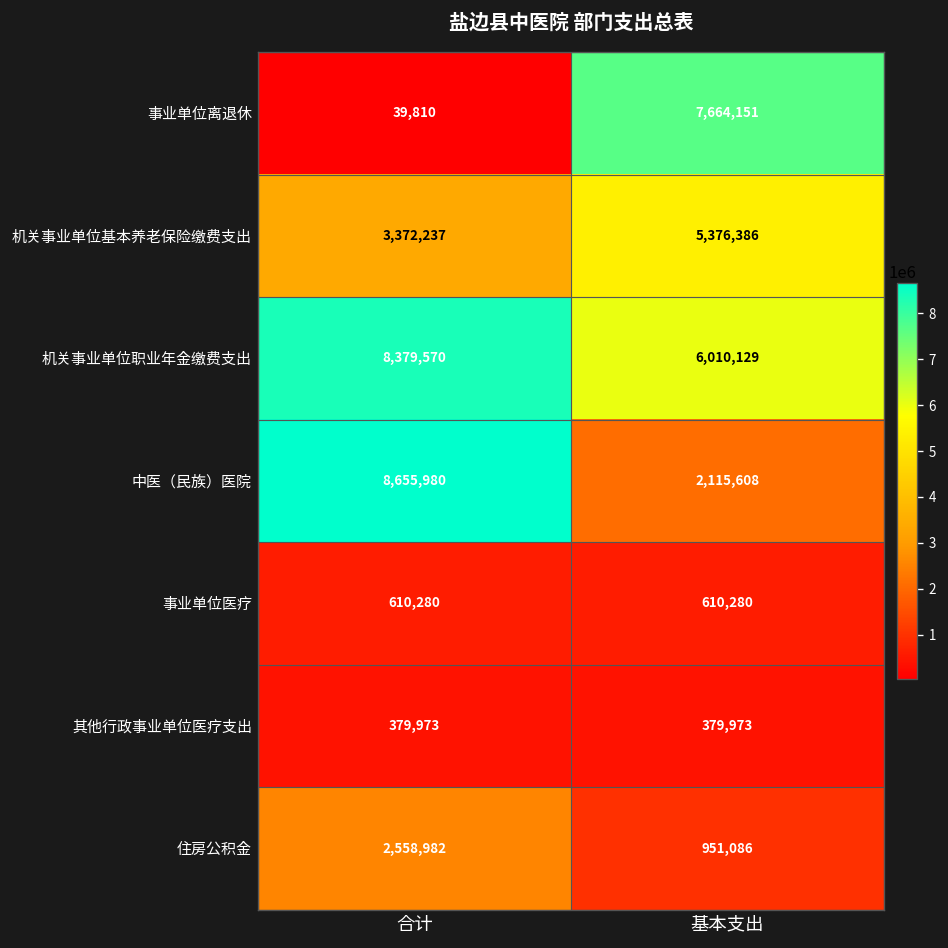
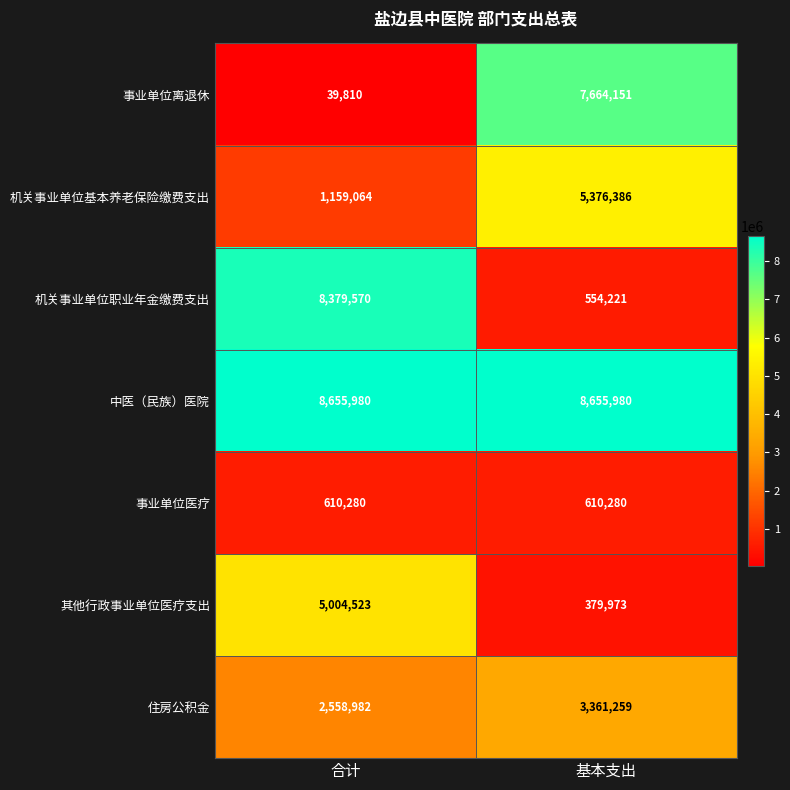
  {
    "事业单位离退休": {
      "合计": "39,810",
      "基本支出": "7,664,151"
    },
    "机关事业单位基本养老保险缴费支出": {
-     "合计": "3,372,237",
+     "合计": "1,159,064",
      "基本支出": "5,376,386"
    },
    "机关事业单位职业年金缴费支出": {
      "合计": "8,379,570",
-     "基本支出": "6,010,129"
+     "基本支出": "554,221"
    },
    "中医（民族）医院": {
      "合计": "8,655,980",
-     "基本支出": "2,115,608"
+     "基本支出": "8,655,980"
    },
    "事业单位医疗": {
      "合计": "610,280",
      "基本支出": "610,280"
    },
    "其他行政事业单位医疗支出": {
-     "合计": "379,973",
+     "合计": "5,004,523",
      "基本支出": "379,973"
    },
    "住房公积金": {
      "合计": "2,558,982",
-     "基本支出": "951,086"
+     "基本支出": "3,361,259"
    }
  }
